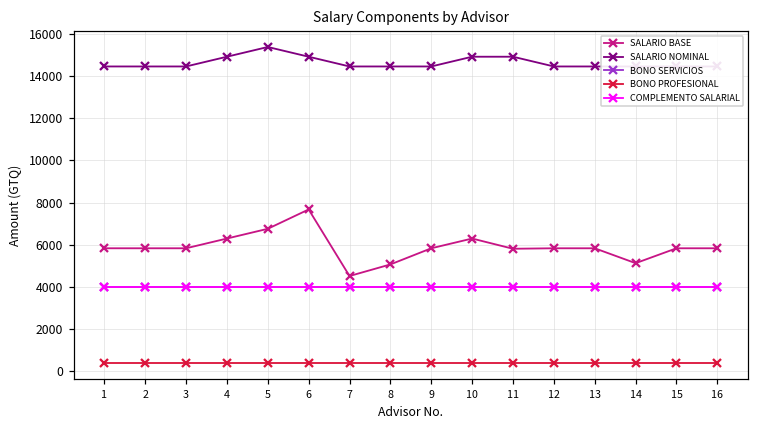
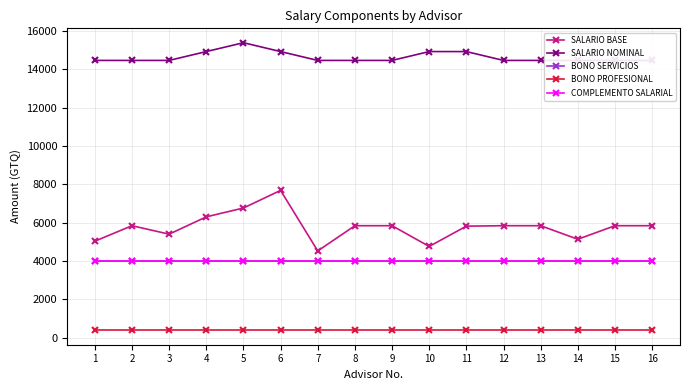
  {
    "SALARIO BASE": {
-     "1": 5800,
+     "1": 5000,
      "2": 5800,
-     "3": 5800,
+     "3": 5400,
      "4": 6300,
      "5": 6800,
      "6": 7700,
      "7": 4500,
-     "8": 5100,
+     "8": 5800,
      "9": 5800,
-     "10": 6300,
+     "10": 4800,
      "11": 5800,
      "12": 5800,
      "13": 5800,
      "14": 5100,
      "15": 5800,
      "16": 5800
    },
    "SALARIO NOMINAL": {
      "1": 14500,
      "2": 14500,
      "3": 14500,
      "4": 14900,
      "5": 15400,
      "6": 14900,
      "7": 14500,
      "8": 14500,
      "9": 14500,
      "10": 14900,
      "11": 14900,
      "12": 14500,
      "13": 14500
    },
    "COMPLEMENTO SALARIAL": {
      "1": 4000,
      "2": 4000,
      "3": 4000,
      "4": 4000,
      "5": 4000,
      "6": 4000,
      "7": 4000,
      "8": 4000,
      "9": 4000,
      "10": 4000,
      "11": 4000,
      "12": 4000,
      "13": 4000,
      "14": 4000,
      "15": 4000,
      "16": 4000
    },
    "BONO PROFESIONAL": {
      "1": 400,
      "2": 400,
      "3": 400,
      "4": 400,
      "5": 400,
      "6": 400,
      "7": 400,
      "8": 400,
      "9": 400,
      "10": 400,
      "11": 400,
      "12": 400,
      "13": 400,
      "14": 400,
      "15": 400,
      "16": 400
    }
  }
